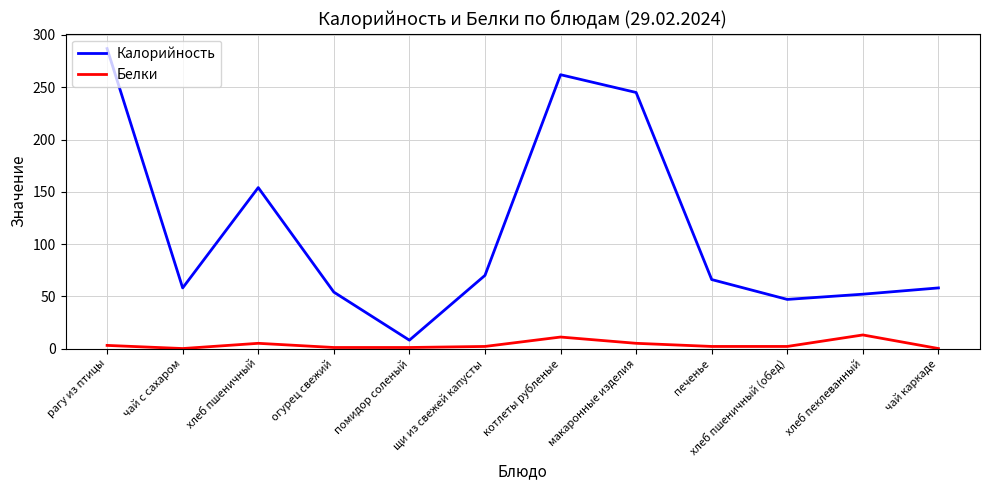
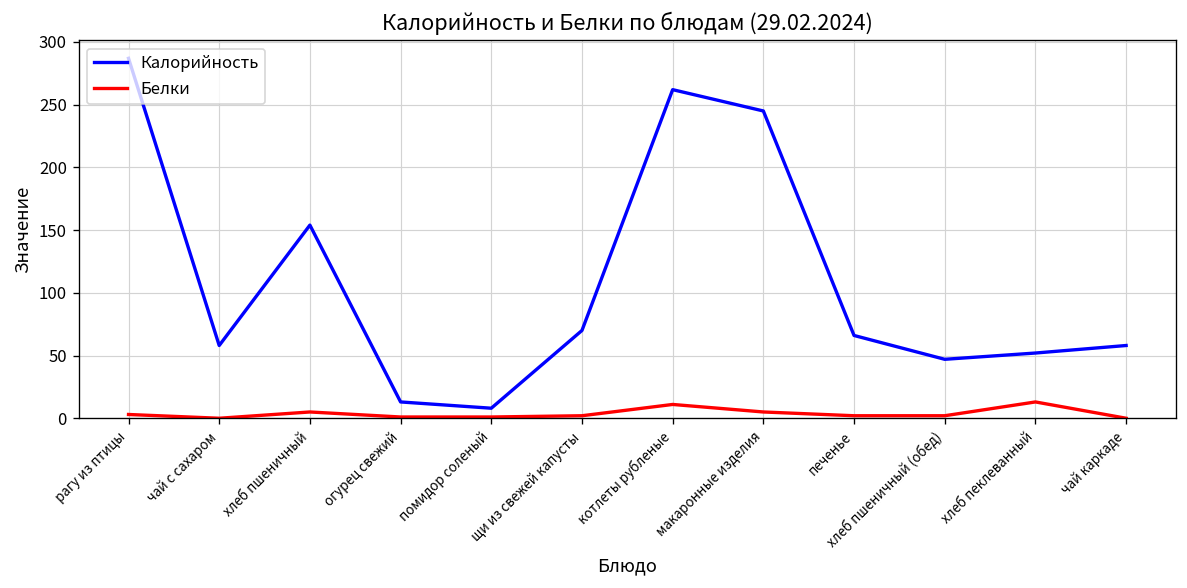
  {
    "Калорийность": {
      "чай с сахаром": 58,
      "хлеб пшеничный": 154,
-     "огурец свежий": 54,
+     "огурец свежий": 13,
      "помидор соленый": 8,
      "щи из свежей капусты": 70,
      "котлеты рубленые": 262,
      "макаронные изделия": 245,
      "печенье": 66,
      "хлеб пшеничный (обед)": 47,
      "хлеб пеклеванный": 52,
      "чай каркаде": 58
    },
    "Белки": {
      "рагу из птицы": 3,
      "чай с сахаром": 0,
      "хлеб пшеничный": 5,
      "огурец свежий": 1,
      "помидор соленый": 1,
      "щи из свежей капусты": 2,
      "котлеты рубленые": 11,
      "макаронные изделия": 5,
      "печенье": 2,
      "хлеб пшеничный (обед)": 2,
      "хлеб пеклеванный": 13,
      "чай каркаде": 0
    }
  }
